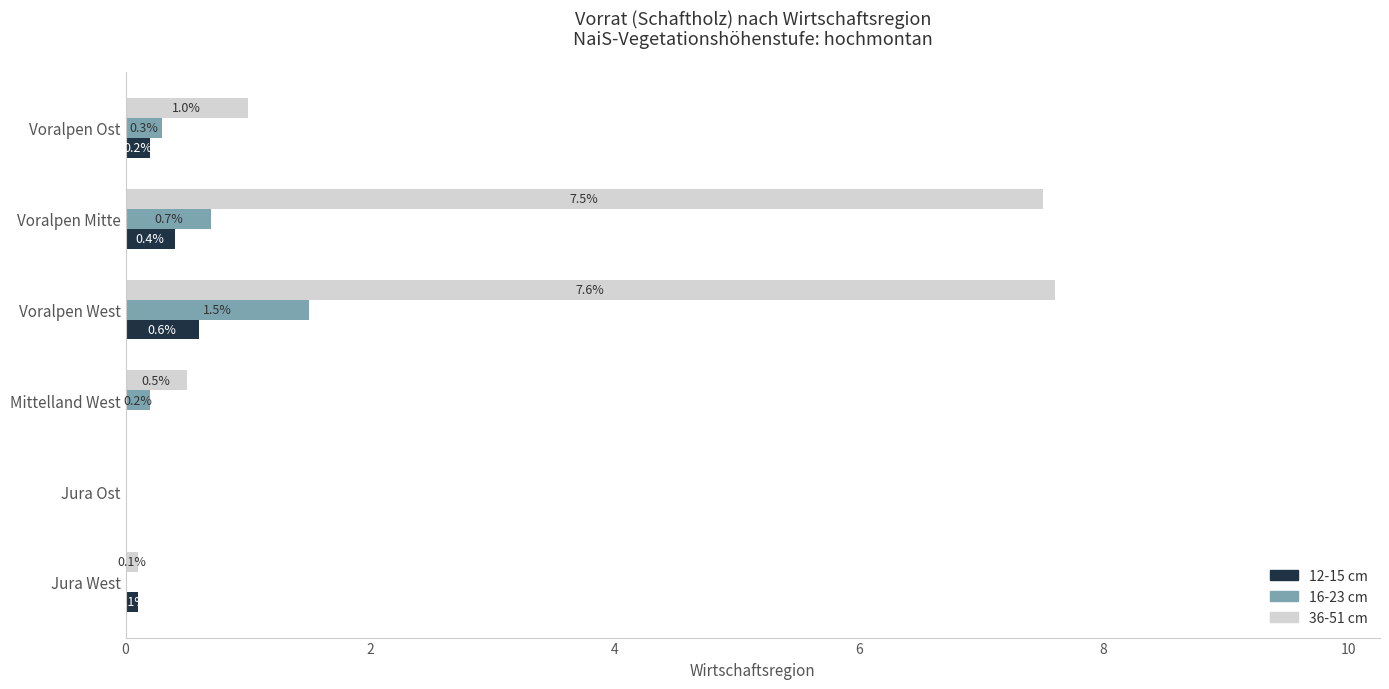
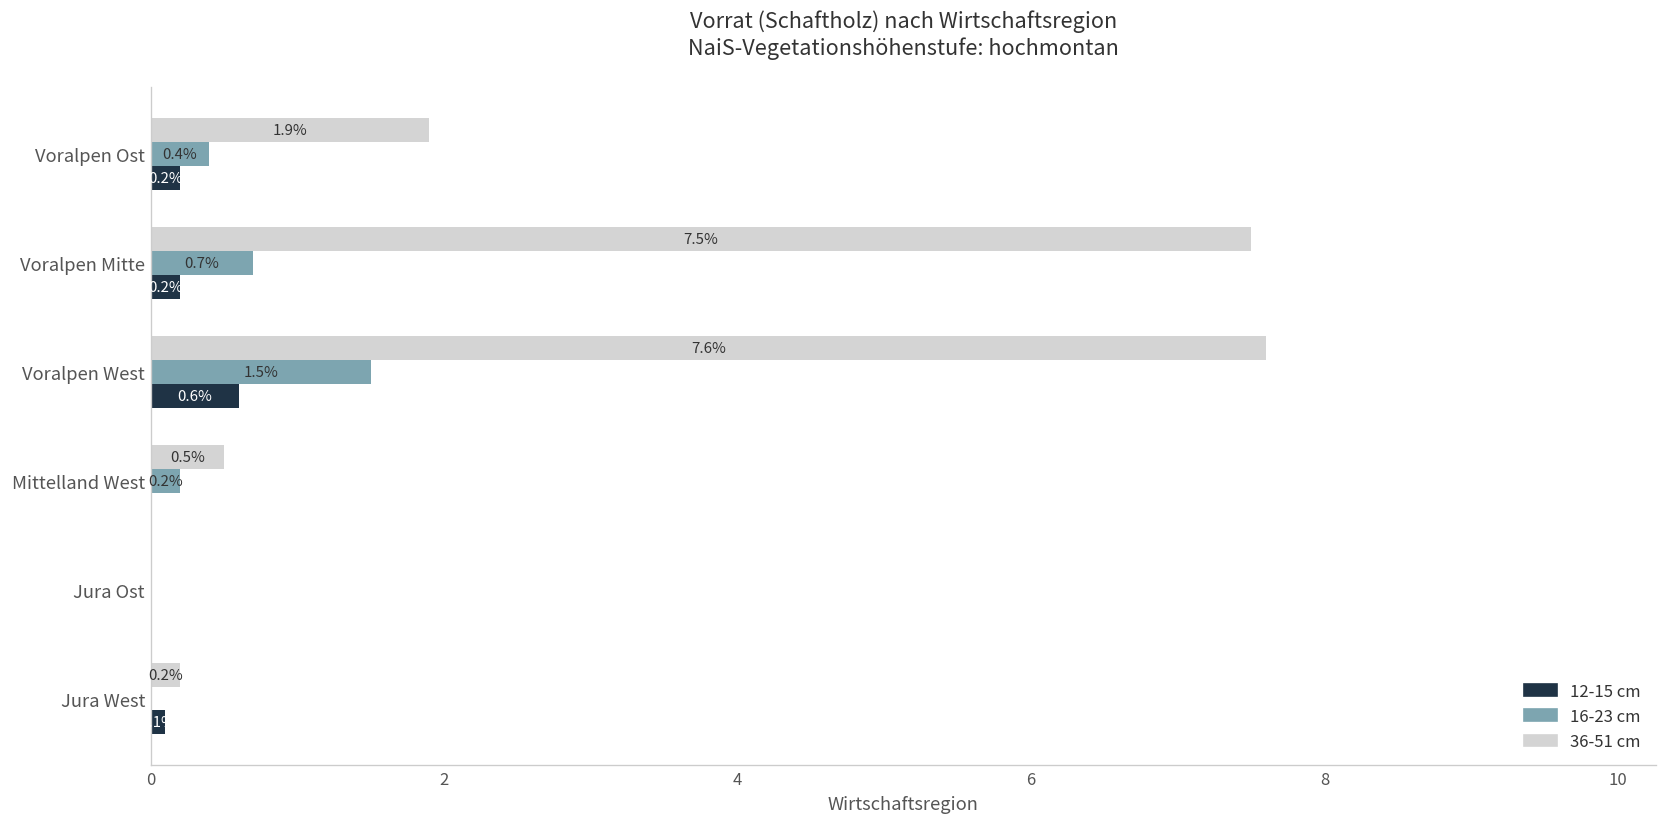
  {
    "12-15 cm": {
      "Voralpen Ost": "0.2%",
-     "Voralpen Mitte": "0.4%",
+     "Voralpen Mitte": "0.2%",
      "Voralpen West": "0.6%"
    },
    "16-23 cm": {
-     "Voralpen Ost": "0.3%",
+     "Voralpen Ost": "0.4%",
      "Voralpen Mitte": "0.7%",
      "Voralpen West": "1.5%",
      "Mittelland West": "0.2%"
    },
    "36-51 cm": {
-     "Voralpen Ost": "1.0%",
+     "Voralpen Ost": "1.9%",
      "Voralpen Mitte": "7.5%",
      "Voralpen West": "7.6%",
      "Mittelland West": "0.5%",
-     "Jura West": "0.1%"
+     "Jura West": "0.2%"
    }
  }
